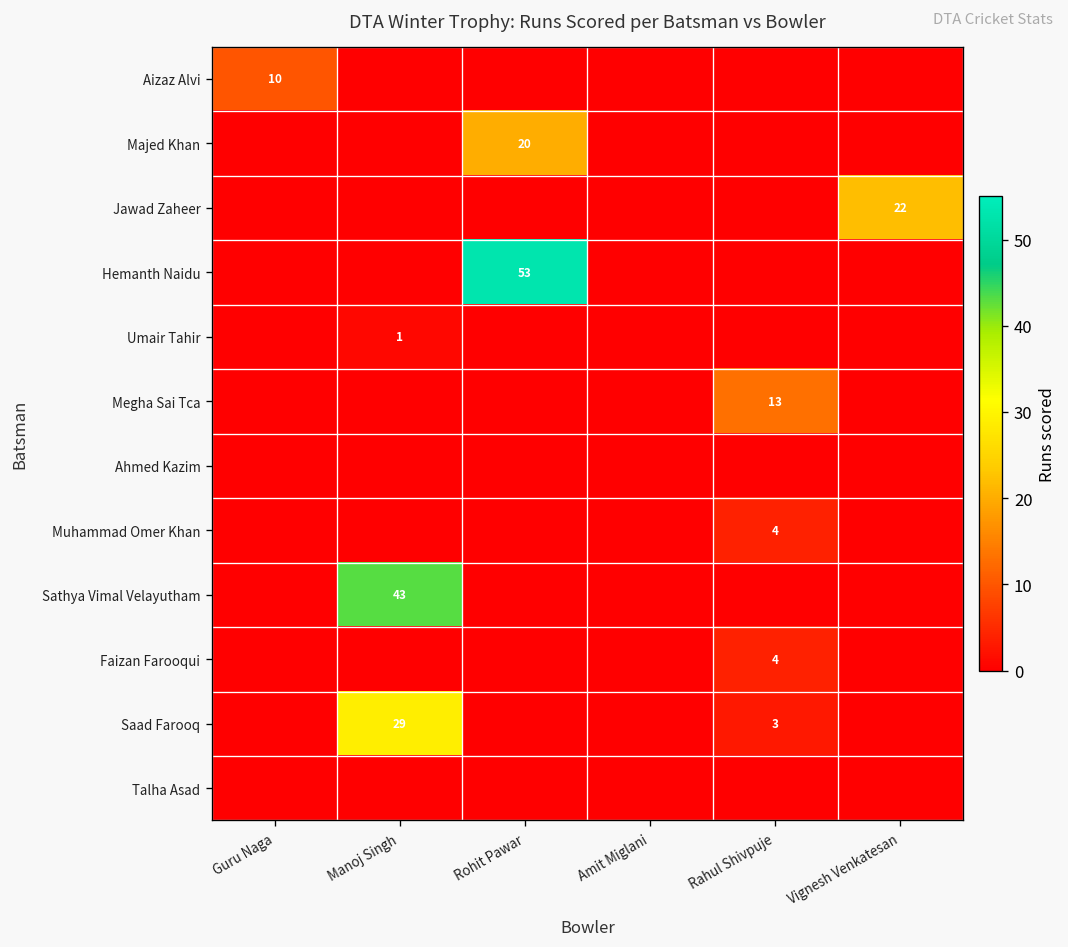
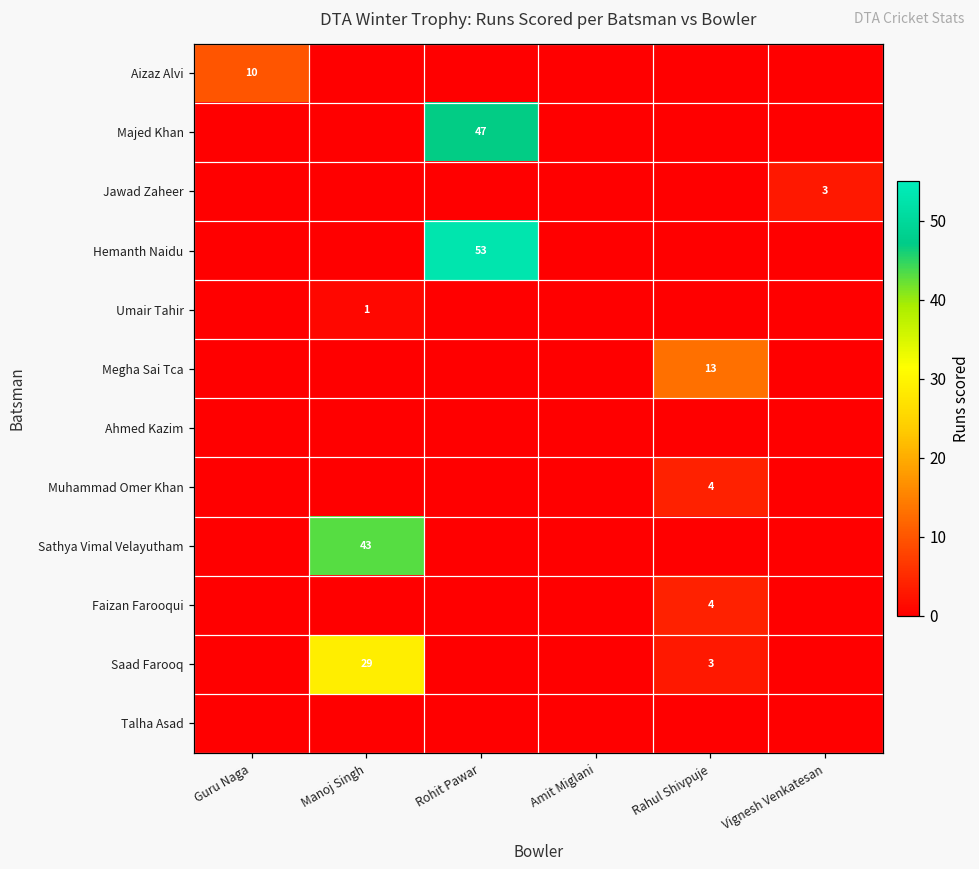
  {
    "Aizaz Alvi": {
      "Guru Naga": 10
    },
    "Majed Khan": {
-     "Rohit Pawar": 20
+     "Rohit Pawar": 47
    },
    "Jawad Zaheer": {
-     "Vignesh Venkatesan": 22
+     "Vignesh Venkatesan": 3
    },
    "Hemanth Naidu": {
      "Rohit Pawar": 53
    },
    "Umair Tahir": {
      "Manoj Singh": 1
    },
    "Megha Sai Tca": {
      "Rahul Shivpuje": 13
    },
    "Muhammad Omer Khan": {
      "Rahul Shivpuje": 4
    },
    "Sathya Vimal Velayutham": {
      "Manoj Singh": 43
    },
    "Faizan Farooqui": {
      "Rahul Shivpuje": 4
    },
    "Saad Farooq": {
      "Manoj Singh": 29,
      "Rahul Shivpuje": 3
    }
  }
